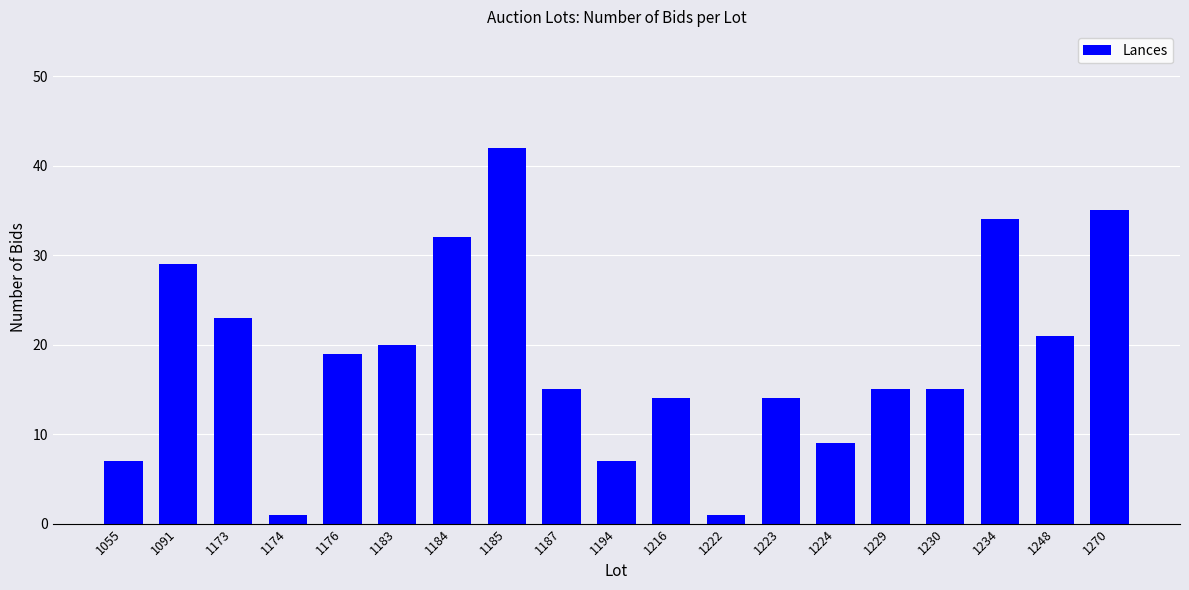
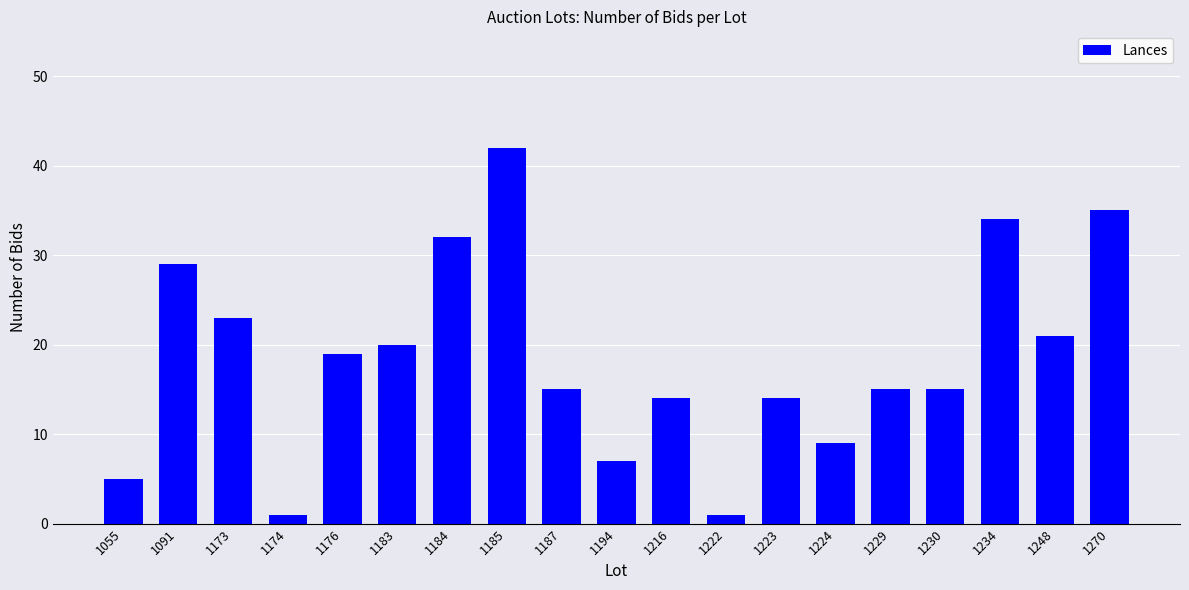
  {
-   "1055": 7,
+   "1055": 5,
    "1091": 29,
    "1173": 23,
    "1174": 1,
    "1176": 19,
    "1183": 20,
    "1184": 32,
    "1185": 42,
    "1187": 15,
    "1194": 7,
    "1216": 14,
    "1222": 1,
    "1223": 14,
    "1224": 9,
    "1229": 15,
    "1230": 15,
    "1234": 34,
    "1248": 21,
    "1270": 35
  }
